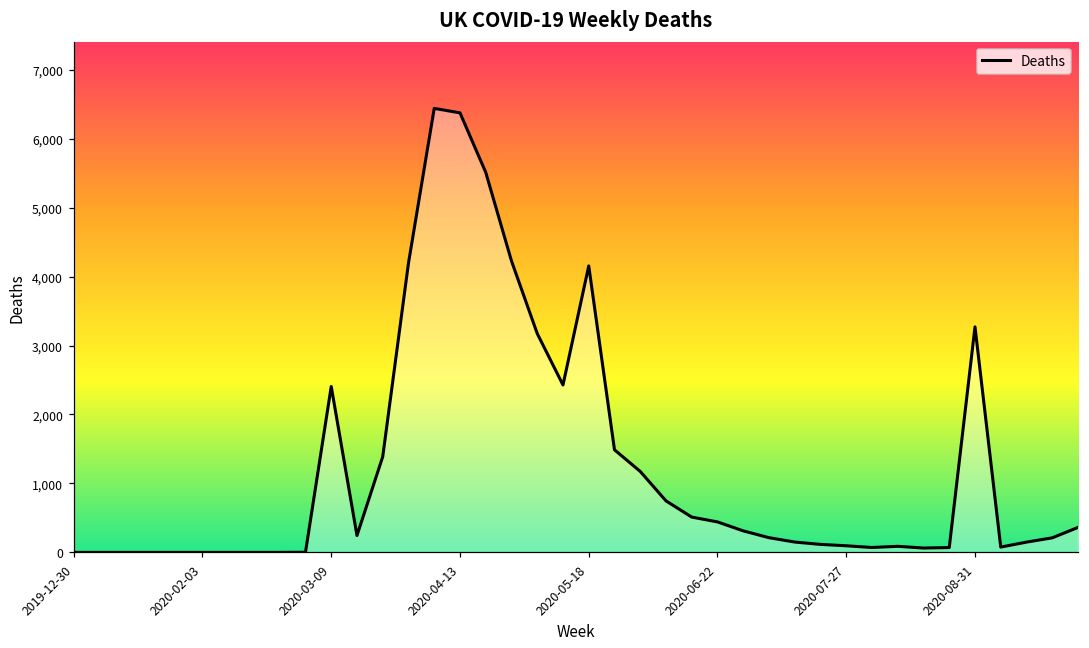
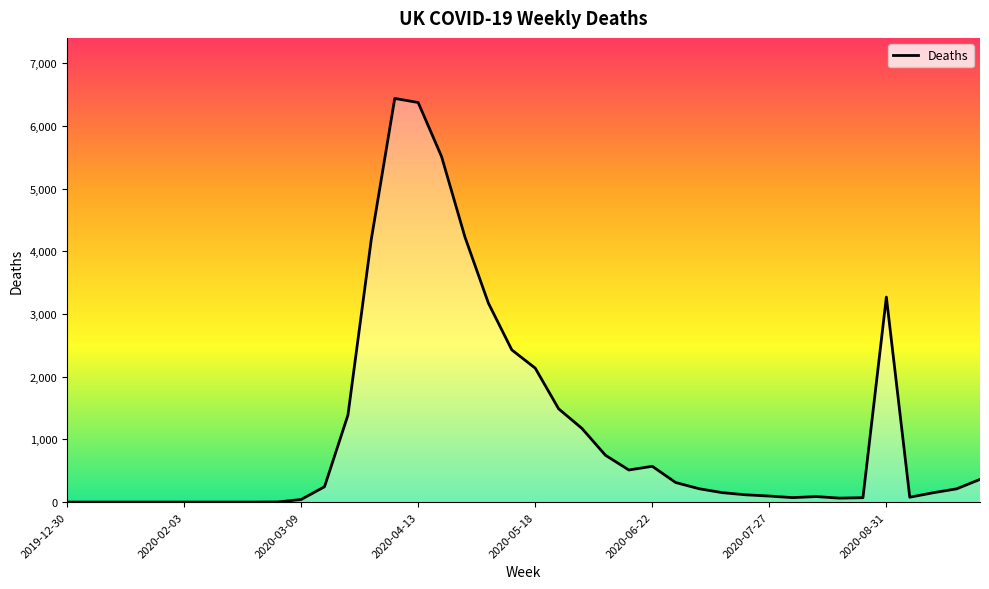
  {
    "2019-12-30": "0",
    "2020-02-03": "0",
-   "2020-03-09": "2,400",
+   "2020-03-09": "0",
    "2020-04-13": "6,400",
-   "2020-05-18": "4,200",
-   "2020-06-22": "400",
+   "2020-05-18": "2,100",
+   "2020-06-22": "600",
    "2020-07-27": "100",
    "2020-08-31": "3,300"
  }
